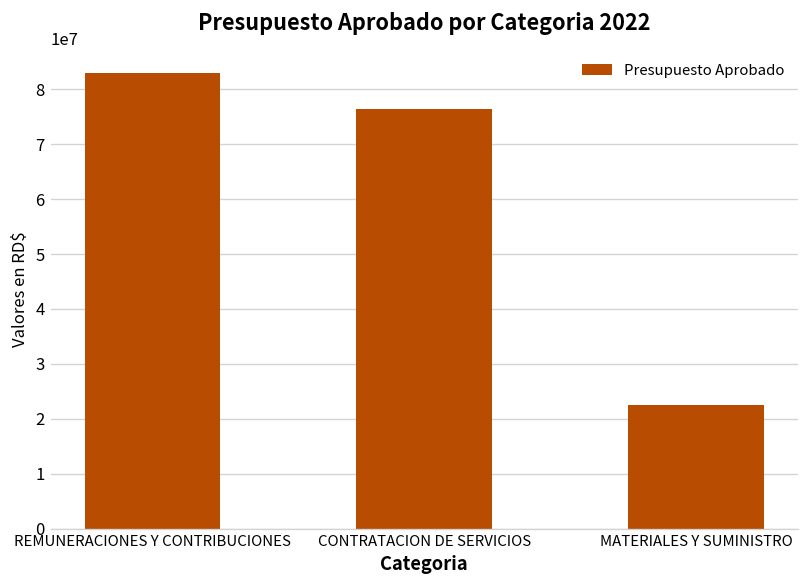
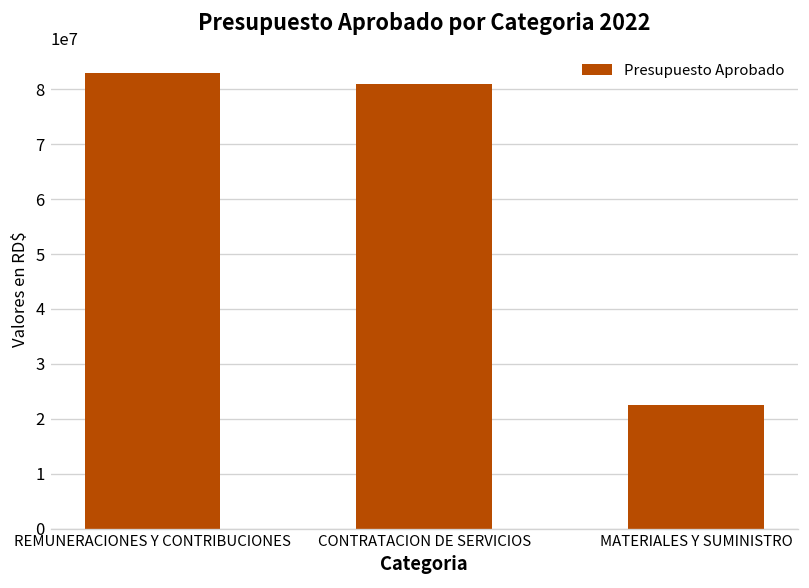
  {
    "REMUNERACIONES Y CONTRIBUCIONES": 83000000,
-   "CONTRATACION DE SERVICIOS": 76000000,
+   "CONTRATACION DE SERVICIOS": 81000000,
    "MATERIALES Y SUMINISTRO": 23000000
  }
